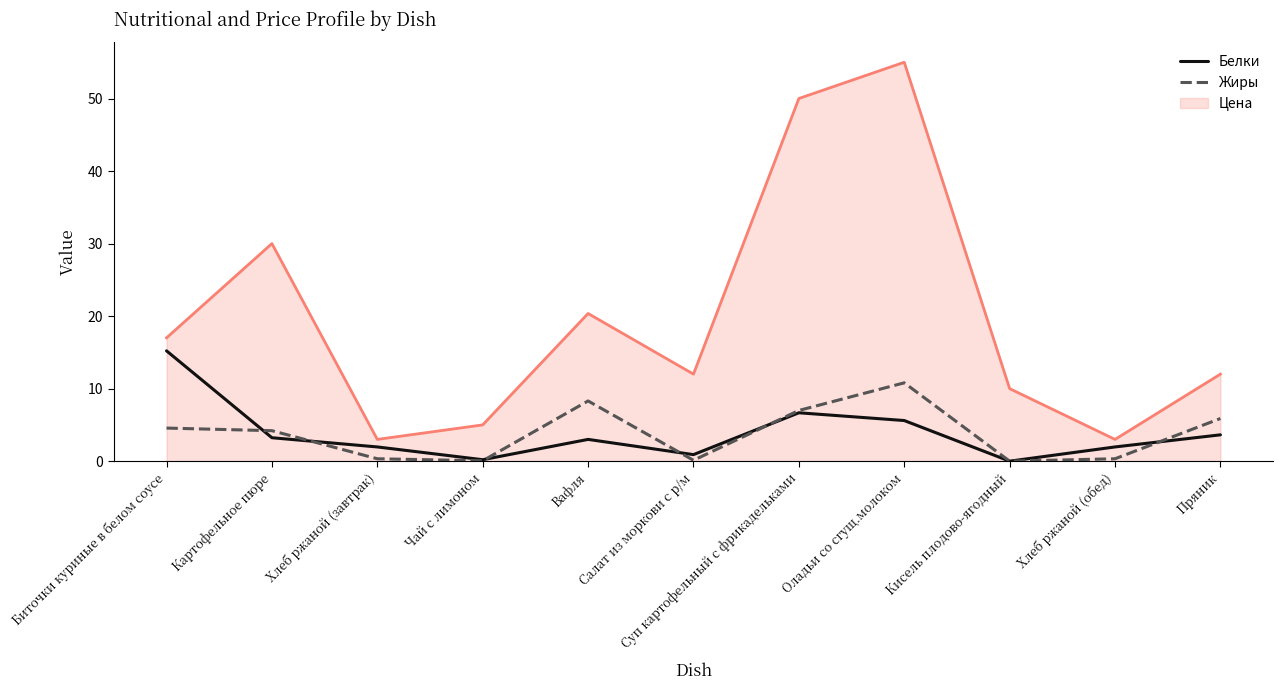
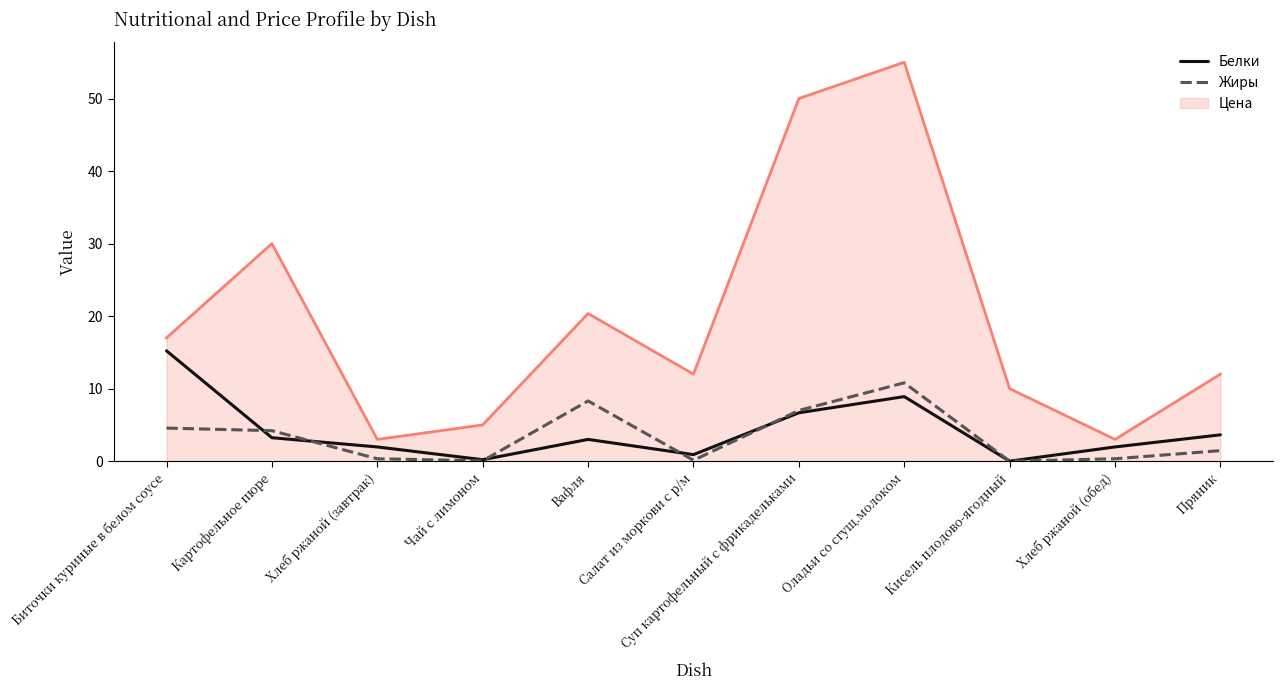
  {
    "Белки": {
      "Биточки куриные в белом соусе": 15,
      "Картофельное пюре": 3,
      "Хлеб ржаной (завтрак)": 2,
      "Вафля": 3,
      "Салат из моркови с р/м": 1,
-     "Оладьи со сгущ.молоком": 6,
+     "Оладьи со сгущ.молоком": 9,
      "Хлеб ржаной (обед)": 2,
      "Пряник": 4
    },
    "Жиры": {
      "Биточки куриные в белом соусе": 5,
      "Картофельное пюре": 4,
      "Хлеб ржаной (завтрак)": 0,
      "Вафля": 8,
      "Салат из моркови с р/м": 0,
      "Оладьи со сгущ.молоком": 11,
      "Хлеб ржаной (обед)": 0,
-     "Пряник": 6
+     "Пряник": 1
    },
    "Цена": {
      "Биточки куриные в белом соусе": 17,
      "Картофельное пюре": 30,
      "Хлеб ржаной (завтрак)": 3,
      "Чай с лимоном": 5,
      "Вафля": 20,
      "Салат из моркови с р/м": 12,
      "Суп картофельный с фрикадельками": 50,
      "Оладьи со сгущ.молоком": 55,
      "Кисель плодово-ягодный": 10,
      "Хлеб ржаной (обед)": 3,
      "Пряник": 12
    }
  }
